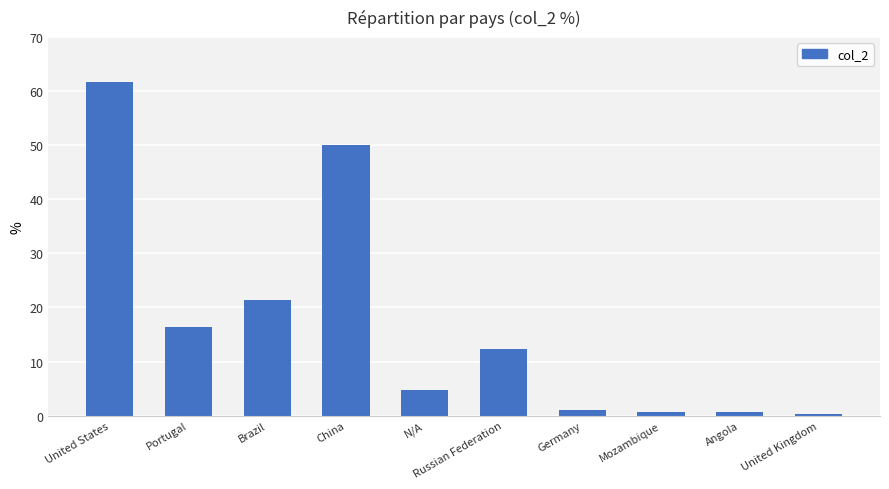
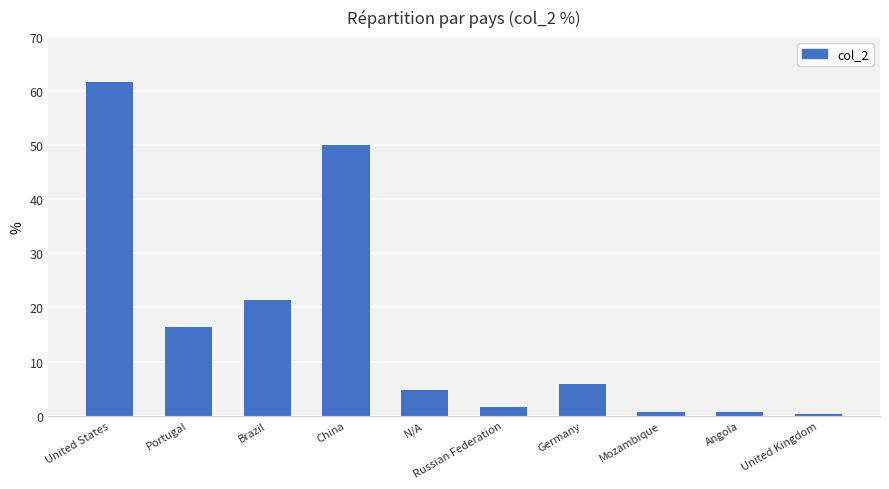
  {
    "United States": 62,
    "Portugal": 16,
    "Brazil": 21,
    "China": 50,
    "N/A": 5,
-   "Russian Federation": 12,
-   "Germany": 1,
+   "Russian Federation": 2,
+   "Germany": 6,
    "Mozambique": 1,
    "Angola": 1
  }
